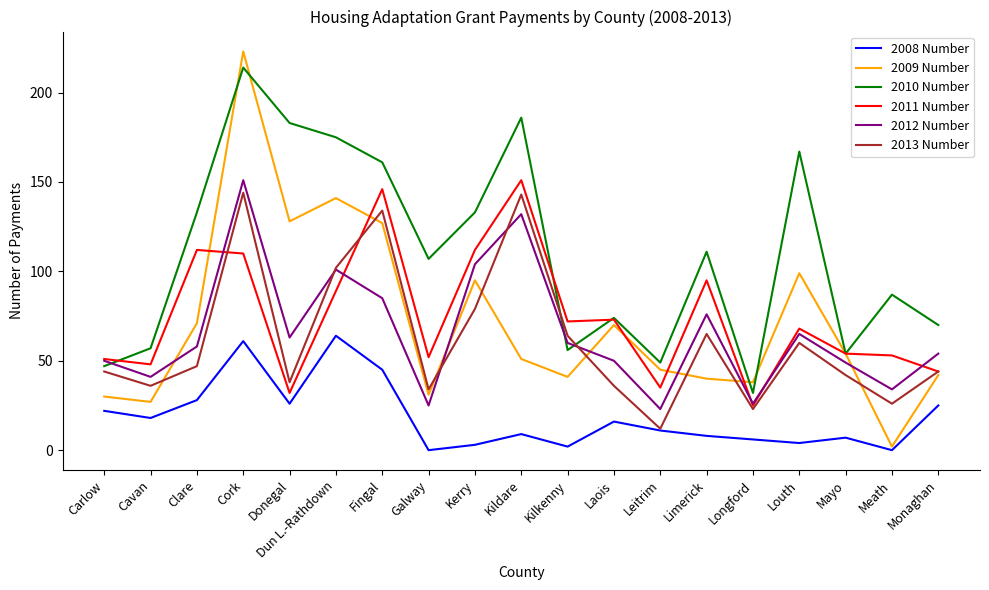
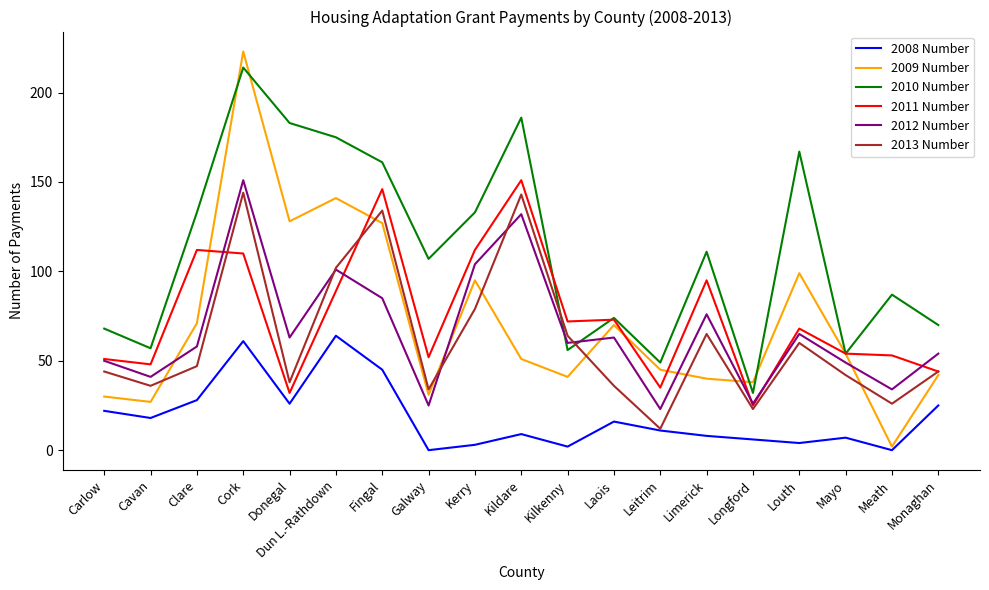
  {
    "2008 Number": {
      "Carlow": 22,
      "Cavan": 18,
      "Clare": 28,
      "Cork": 61,
      "Donegal": 26,
      "Dun L.-Rathdown": 64,
      "Fingal": 45,
      "Galway": 0,
      "Kerry": 3,
      "Kildare": 9,
      "Kilkenny": 2,
      "Laois": 16,
      "Limerick": 8,
      "Longford": 6,
      "Louth": 4,
      "Mayo": 7,
      "Meath": 0,
      "Monaghan": 25
    },
    "2009 Number": {
      "Carlow": 30,
      "Cavan": 27,
      "Clare": 71,
      "Cork": 223,
      "Donegal": 128,
      "Dun L.-Rathdown": 141,
      "Fingal": 127,
      "Galway": 31,
      "Kerry": 95,
      "Kildare": 51,
      "Kilkenny": 41,
      "Laois": 70,
      "Leitrim": 45,
      "Limerick": 40,
      "Longford": 38,
      "Louth": 99,
      "Meath": 2,
      "Monaghan": 42
    },
    "2010 Number": {
-     "Carlow": 47,
+     "Carlow": 68,
      "Cavan": 57,
      "Clare": 133,
      "Cork": 214,
      "Donegal": 183,
      "Dun L.-Rathdown": 175,
      "Fingal": 161,
      "Galway": 107,
      "Kerry": 133,
      "Kildare": 186,
      "Kilkenny": 56,
      "Leitrim": 49,
      "Limerick": 111,
      "Longford": 32,
      "Louth": 167,
      "Meath": 87,
      "Monaghan": 70
    },
    "2011 Number": {
      "Cavan": 48,
      "Clare": 112,
      "Cork": 110,
      "Donegal": 32,
      "Dun L.-Rathdown": 89,
      "Fingal": 146,
      "Galway": 52,
      "Kerry": 112,
      "Kildare": 151,
      "Kilkenny": 72,
      "Leitrim": 35,
      "Limerick": 95,
      "Louth": 68,
      "Meath": 53
    },
    "2012 Number": {
      "Cavan": 41,
      "Clare": 58,
      "Cork": 151,
      "Donegal": 63,
      "Fingal": 85,
      "Galway": 25,
      "Kerry": 104,
      "Kildare": 132,
      "Kilkenny": 60,
-     "Laois": 50,
+     "Laois": 63,
      "Leitrim": 23,
      "Limerick": 76,
      "Louth": 65,
      "Mayo": 49,
      "Meath": 34,
      "Monaghan": 54
    },
    "2013 Number": {
      "Carlow": 44,
      "Cavan": 36,
      "Clare": 47,
      "Cork": 144,
      "Donegal": 38,
      "Fingal": 134,
      "Galway": 34,
      "Kerry": 79,
      "Kildare": 143,
      "Kilkenny": 64,
      "Laois": 36,
      "Limerick": 65,
      "Longford": 23,
      "Louth": 60,
      "Mayo": 42,
      "Meath": 26
    }
  }
